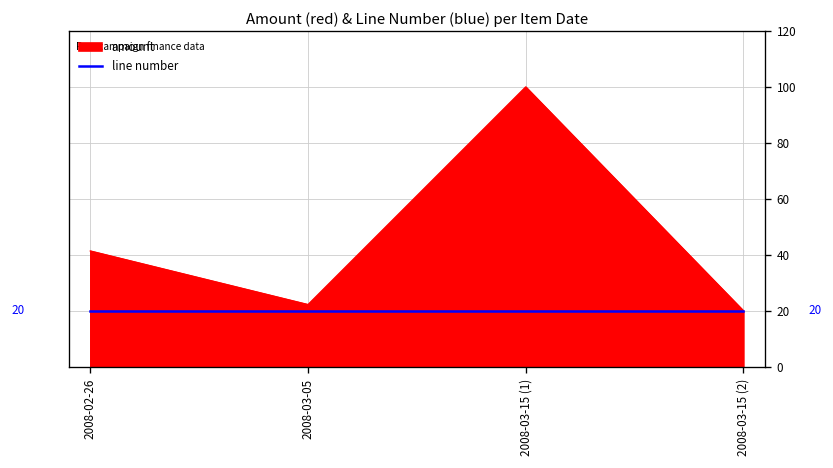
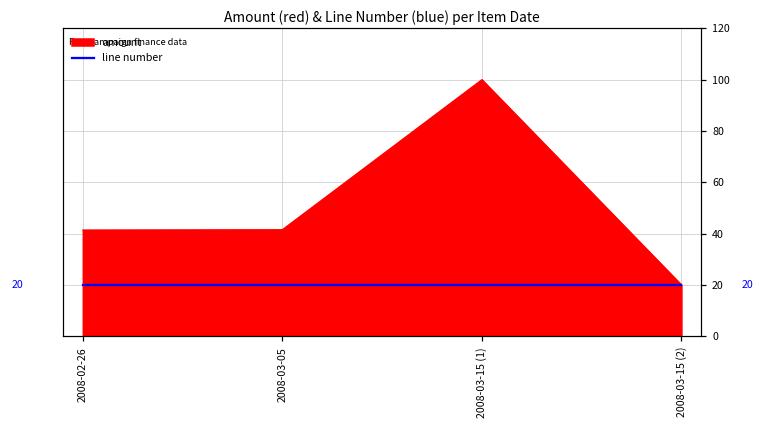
  {
    "amount": {
      "2008-02-26": 41,
-     "2008-03-05": 22,
+     "2008-03-05": 42,
      "2008-03-15 (1)": 100
    },
    "line number": {
      "2008-02-26": 20,
      "2008-03-05": 20,
      "2008-03-15 (1)": 20
    }
  }
